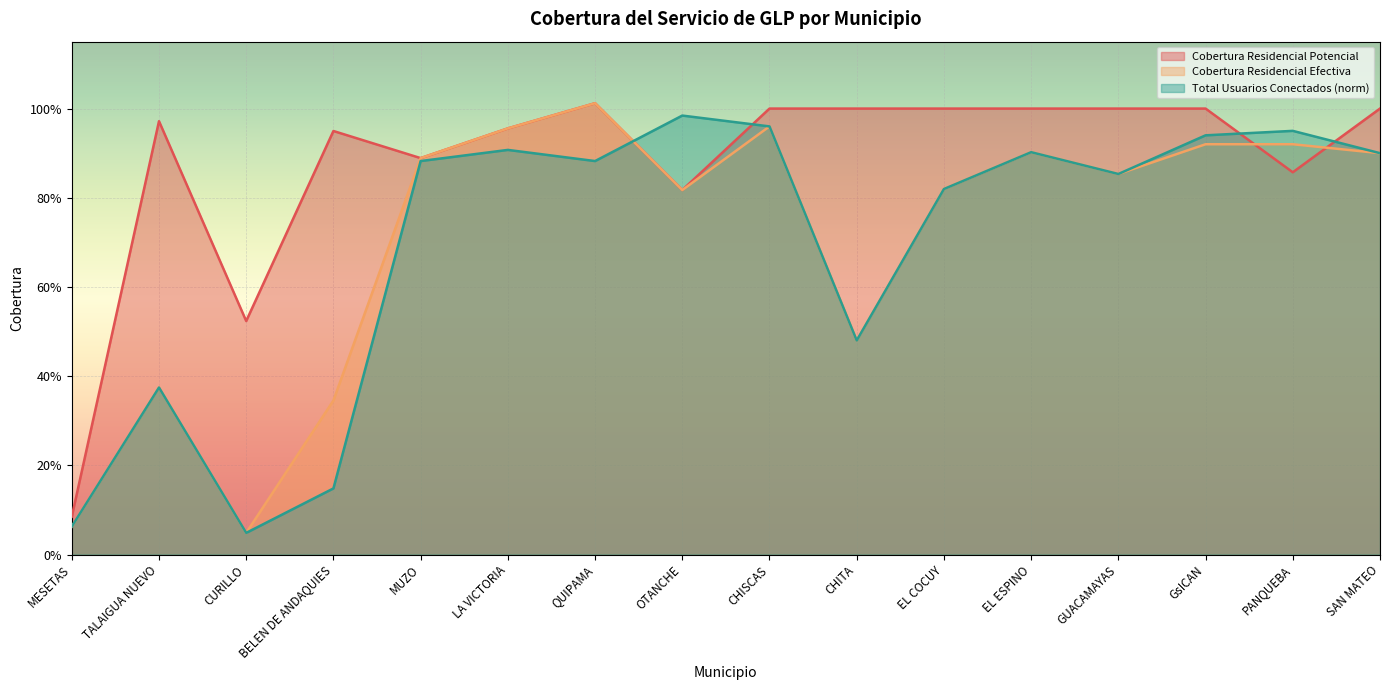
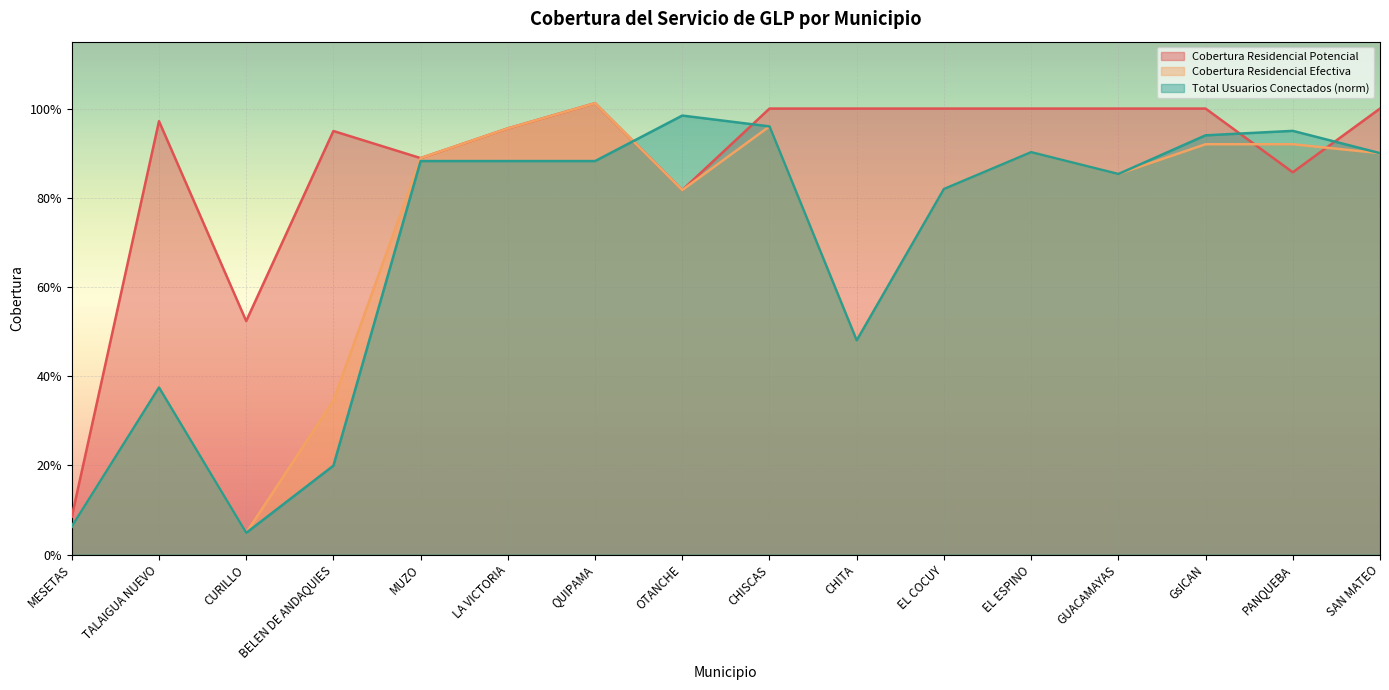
  {
    "Total Usuarios Conectados (norm)": {
-     "BELEN DE ANDAQUIES": "15%",
+     "BELEN DE ANDAQUIES": "20%",
      "MUZO": "88%",
-     "LA VICTORIA": "91%",
+     "LA VICTORIA": "88%",
      "QUIPAMA": "88%",
      "OTANCHE": "98%",
      "GsICAN": "94%",
      "PANQUEBA": "95%"
    }
  }
